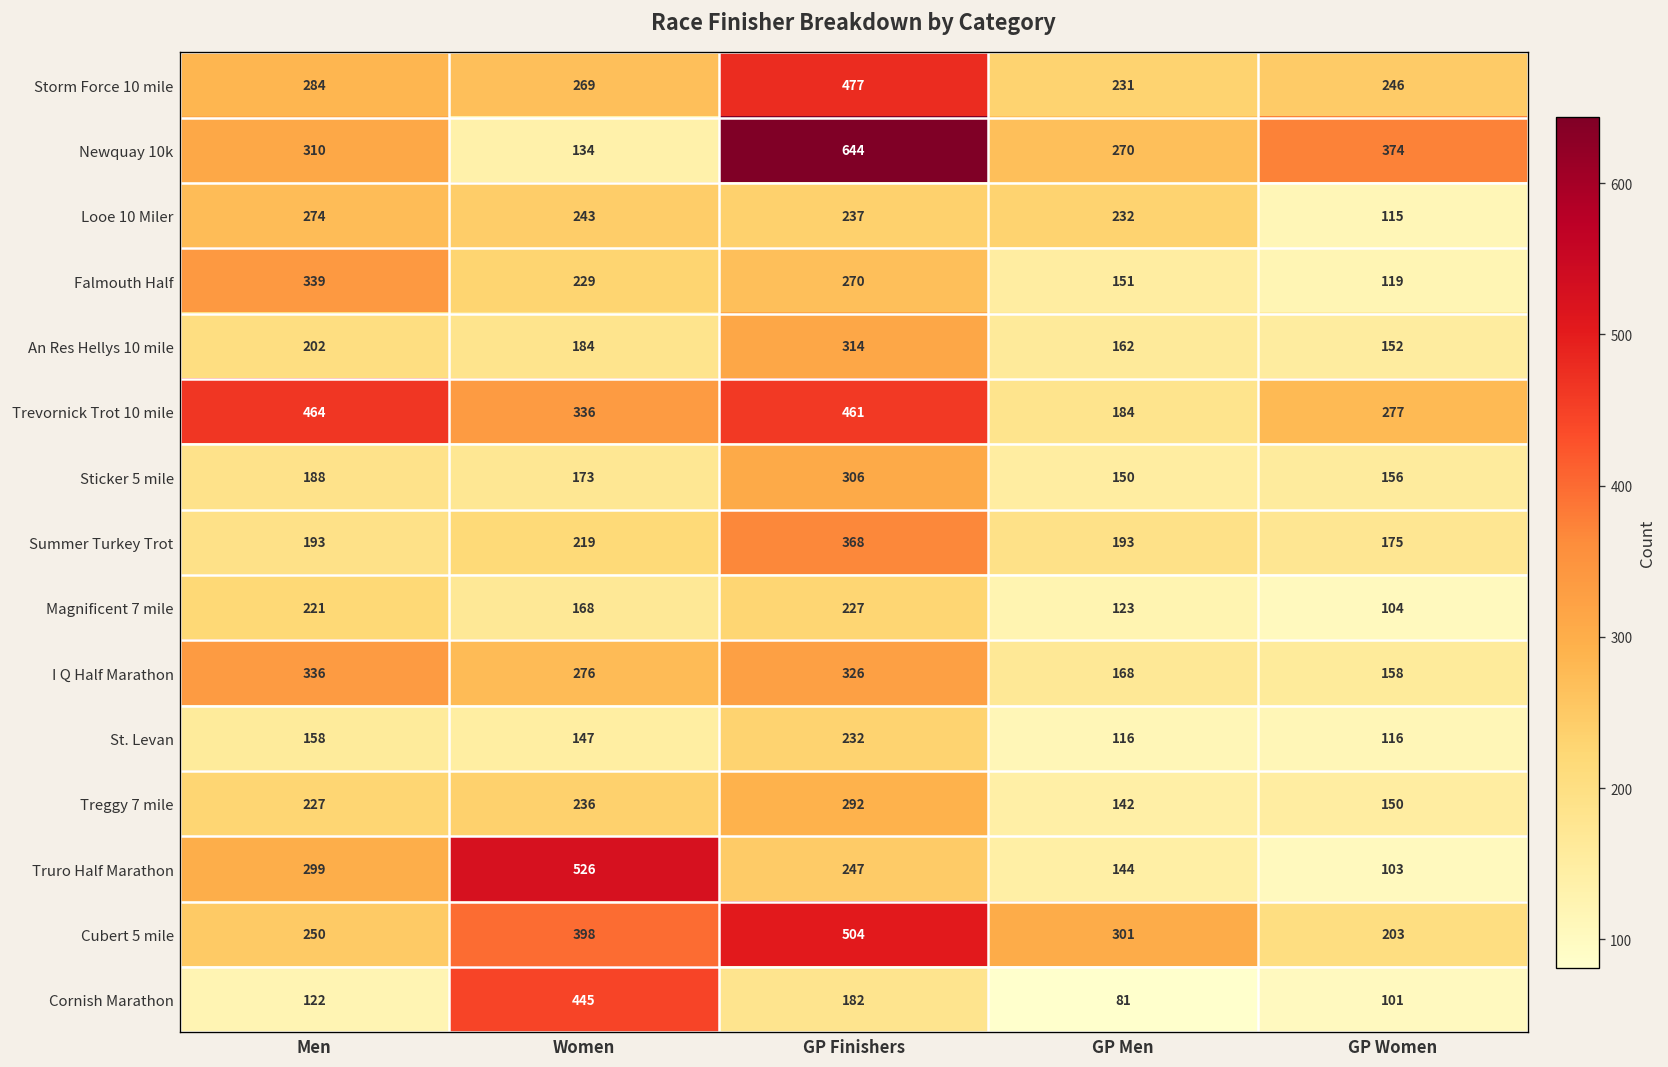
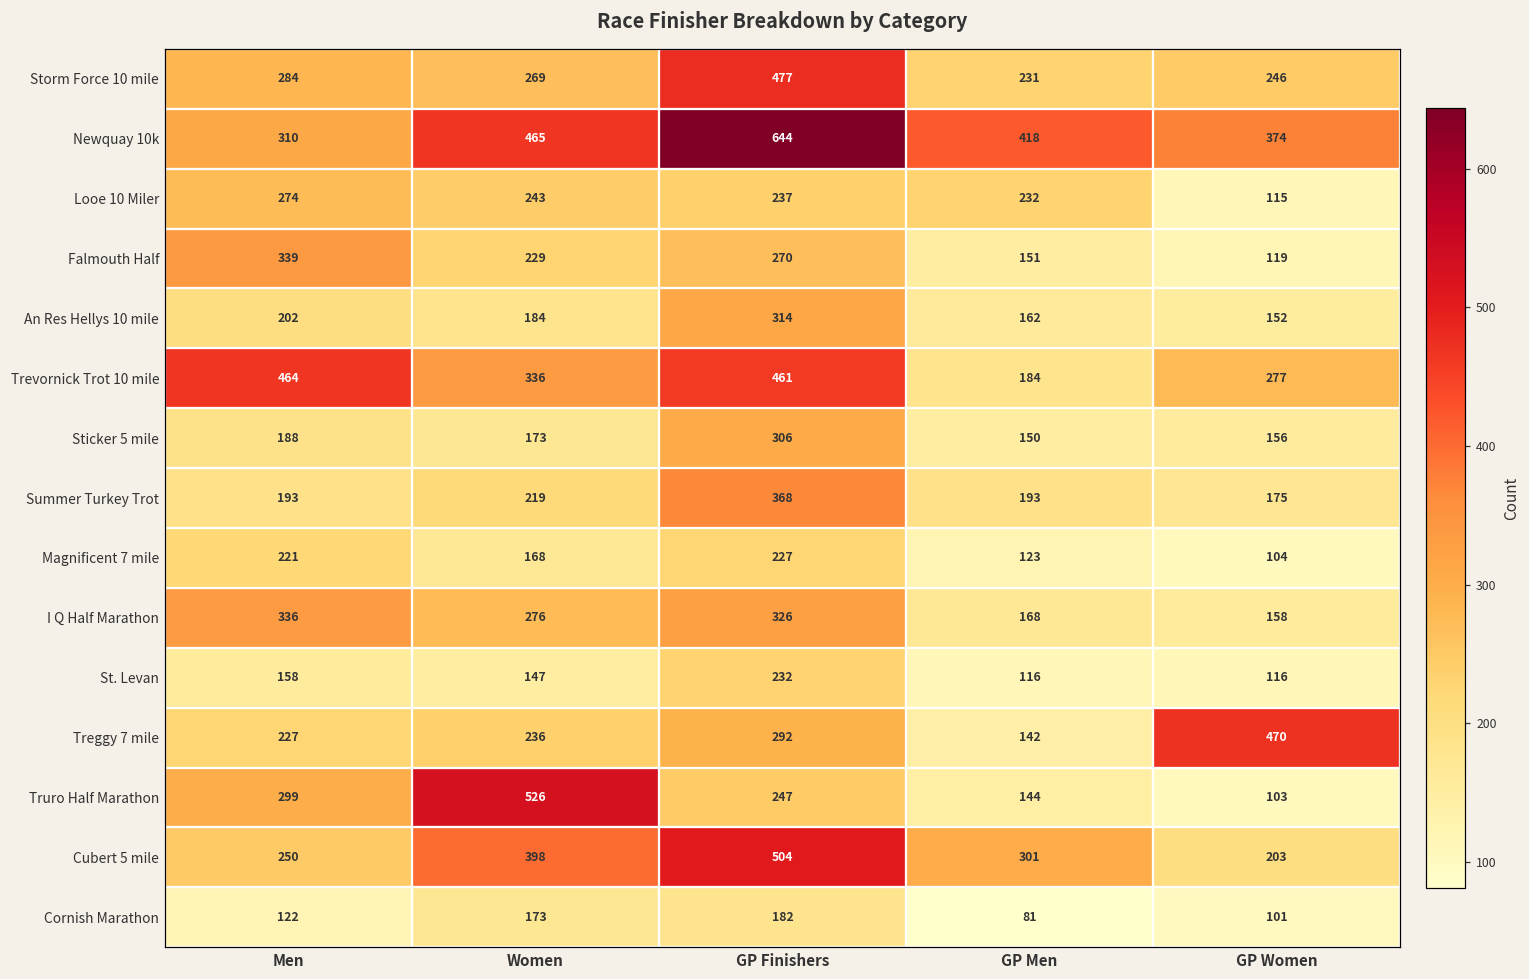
  {
    "Storm Force 10 mile": {
      "Men": 284,
      "Women": 269,
      "GP Finishers": 477,
      "GP Men": 231,
      "GP Women": 246
    },
    "Newquay 10k": {
      "Men": 310,
-     "Women": 134,
+     "Women": 465,
      "GP Finishers": 644,
-     "GP Men": 270,
+     "GP Men": 418,
      "GP Women": 374
    },
    "Looe 10 Miler": {
      "Men": 274,
      "Women": 243,
      "GP Finishers": 237,
      "GP Men": 232,
      "GP Women": 115
    },
    "Falmouth Half": {
      "Men": 339,
      "Women": 229,
      "GP Finishers": 270,
      "GP Men": 151,
      "GP Women": 119
    },
    "An Res Hellys 10 mile": {
      "Men": 202,
      "Women": 184,
      "GP Finishers": 314,
      "GP Men": 162,
      "GP Women": 152
    },
    "Trevornick Trot 10 mile": {
      "Men": 464,
      "Women": 336,
      "GP Finishers": 461,
      "GP Men": 184,
      "GP Women": 277
    },
    "Sticker 5 mile": {
      "Men": 188,
      "Women": 173,
      "GP Finishers": 306,
      "GP Men": 150,
      "GP Women": 156
    },
    "Summer Turkey Trot": {
      "Men": 193,
      "Women": 219,
      "GP Finishers": 368,
      "GP Men": 193,
      "GP Women": 175
    },
    "Magnificent 7 mile": {
      "Men": 221,
      "Women": 168,
      "GP Finishers": 227,
      "GP Men": 123,
      "GP Women": 104
    },
    "I Q Half Marathon": {
      "Men": 336,
      "Women": 276,
      "GP Finishers": 326,
      "GP Men": 168,
      "GP Women": 158
    },
    "St. Levan": {
      "Men": 158,
      "Women": 147,
      "GP Finishers": 232,
      "GP Men": 116,
      "GP Women": 116
    },
    "Treggy 7 mile": {
      "Men": 227,
      "Women": 236,
      "GP Finishers": 292,
      "GP Men": 142,
-     "GP Women": 150
+     "GP Women": 470
    },
    "Truro Half Marathon": {
      "Men": 299,
      "Women": 526,
      "GP Finishers": 247,
      "GP Men": 144,
      "GP Women": 103
    },
    "Cubert 5 mile": {
      "Men": 250,
      "Women": 398,
      "GP Finishers": 504,
      "GP Men": 301,
      "GP Women": 203
    },
    "Cornish Marathon": {
      "Men": 122,
-     "Women": 445,
+     "Women": 173,
      "GP Finishers": 182,
      "GP Men": 81,
      "GP Women": 101
    }
  }
